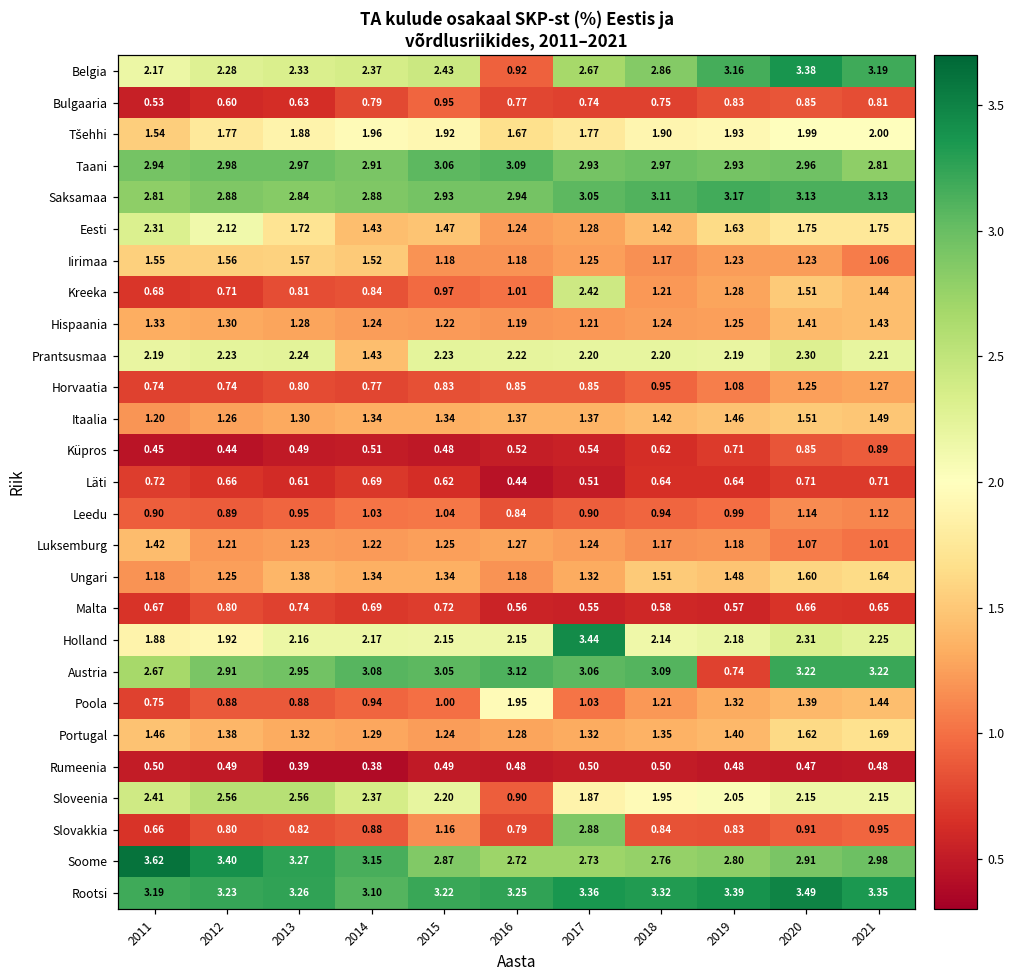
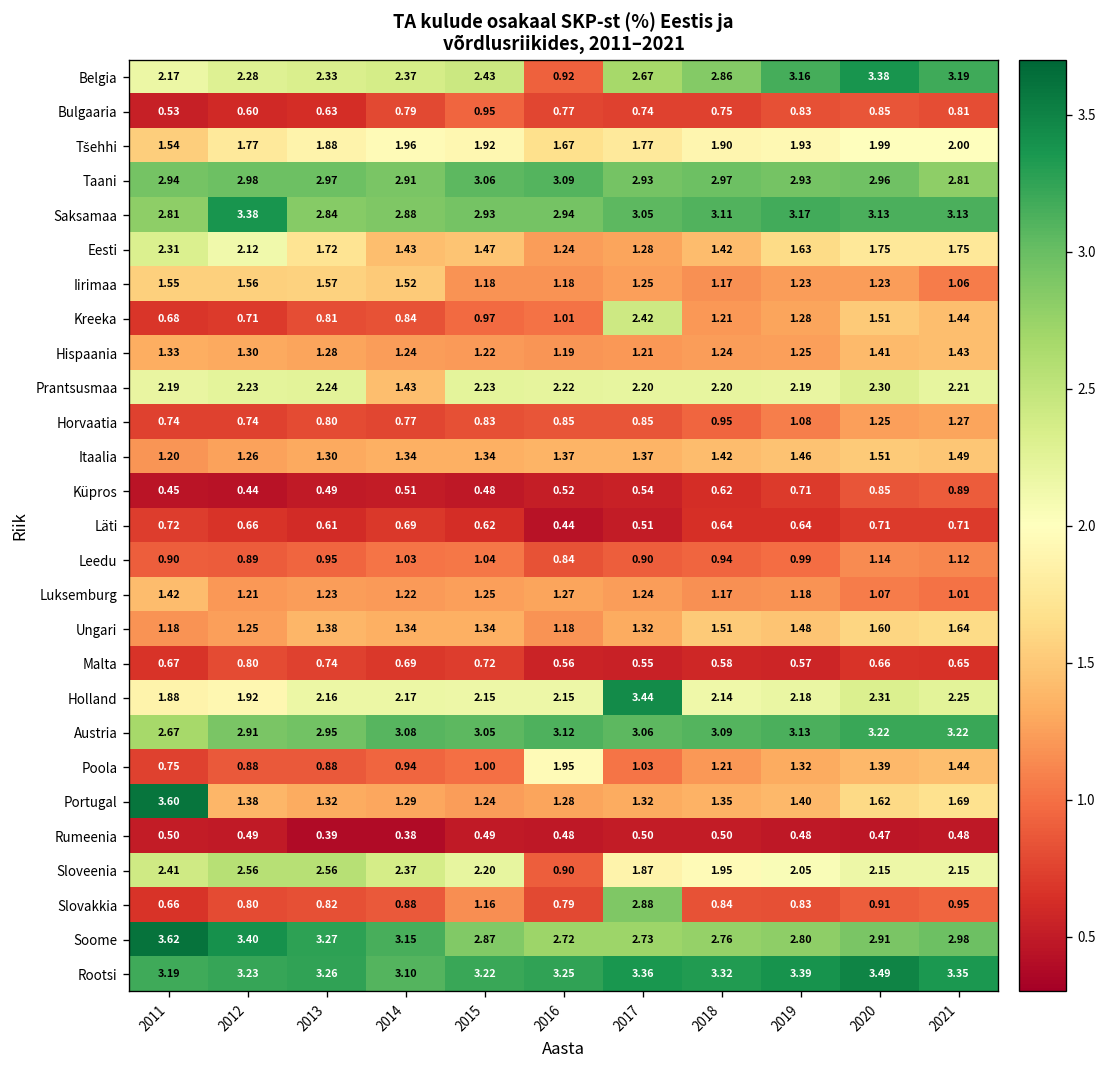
  {
    "Saksamaa": {
      "2011": 2.81,
-     "2012": 2.88,
+     "2012": 3.38,
      "2013": 2.84,
      "2014": 2.88,
      "2015": 2.93,
      "2016": 2.94,
      "2017": 3.05,
      "2018": 3.11,
      "2019": 3.17,
      "2020": 3.13,
      "2021": 3.13
    },
    "Austria": {
      "2011": 2.67,
      "2012": 2.91,
      "2013": 2.95,
      "2014": 3.08,
      "2015": 3.05,
      "2016": 3.12,
      "2017": 3.06,
      "2018": 3.09,
-     "2019": 0.74,
+     "2019": 3.13,
      "2020": 3.22,
      "2021": 3.22
    },
    "Portugal": {
-     "2011": 1.46,
+     "2011": 3.60,
      "2012": 1.38,
      "2013": 1.32,
      "2014": 1.29,
      "2015": 1.24,
      "2016": 1.28,
      "2017": 1.32,
      "2018": 1.35,
      "2019": 1.40,
      "2020": 1.62,
      "2021": 1.69
    }
  }
